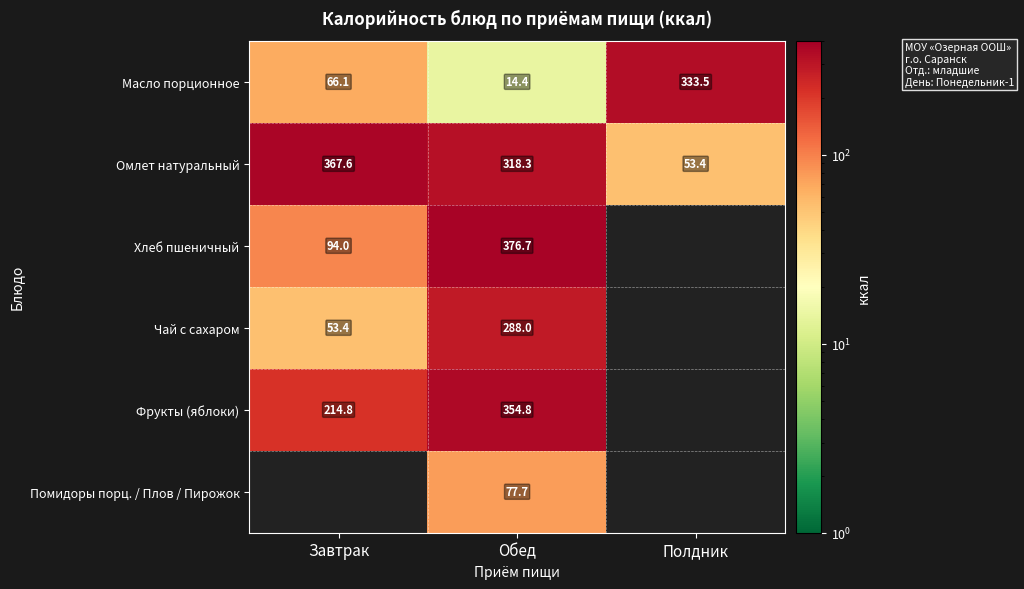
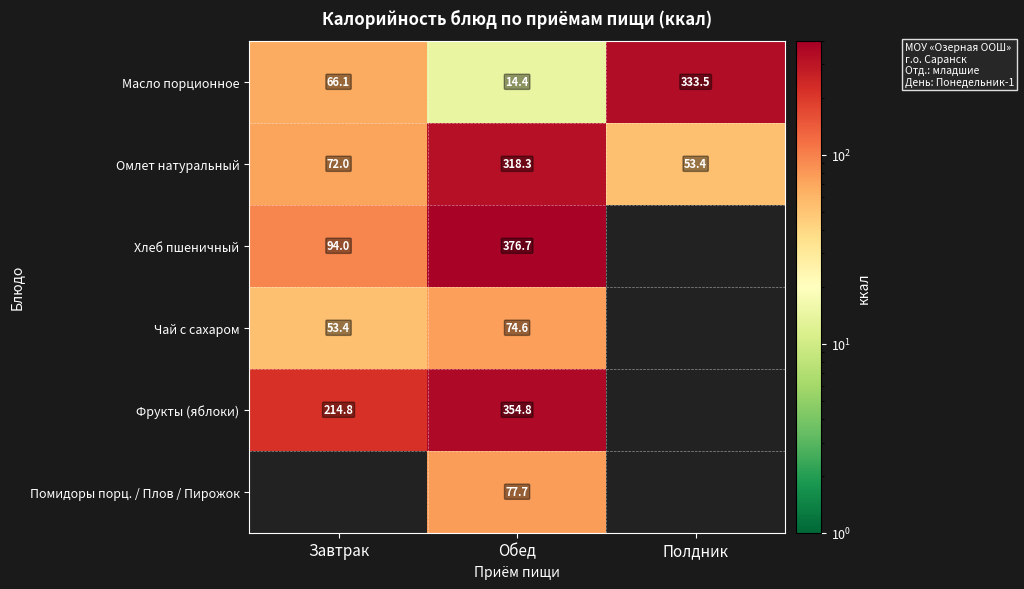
  {
    "Омлет натуральный": {
-     "Завтрак": 367.6
+     "Завтрак": 72.0
    },
    "Чай с сахаром": {
-     "Обед": 288.0
+     "Обед": 74.6
    }
  }
